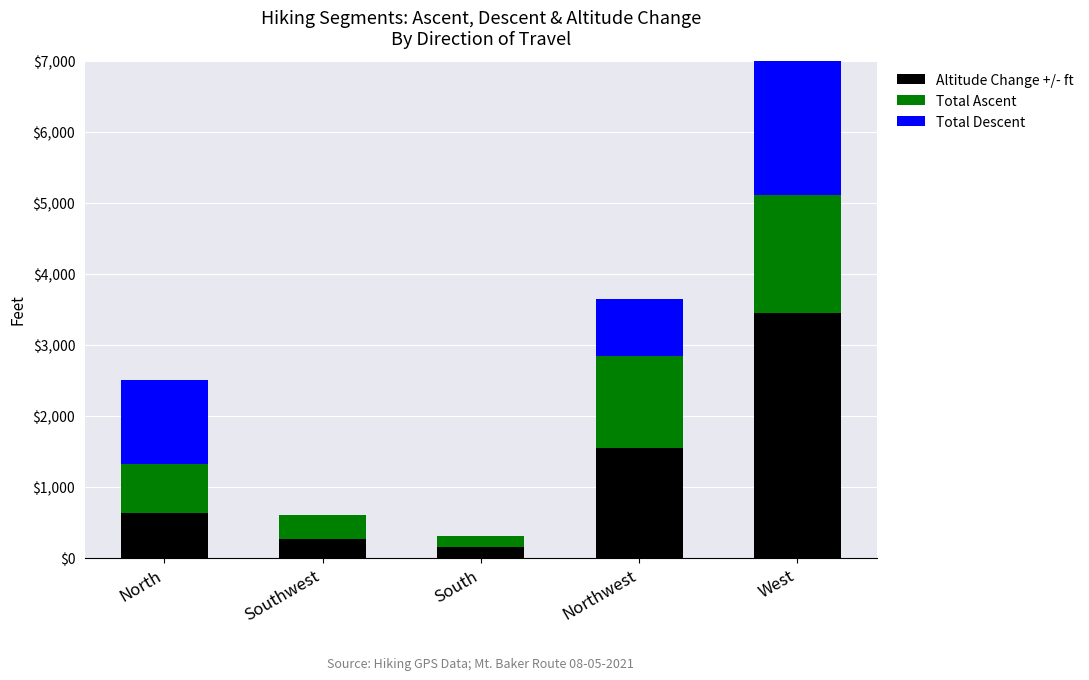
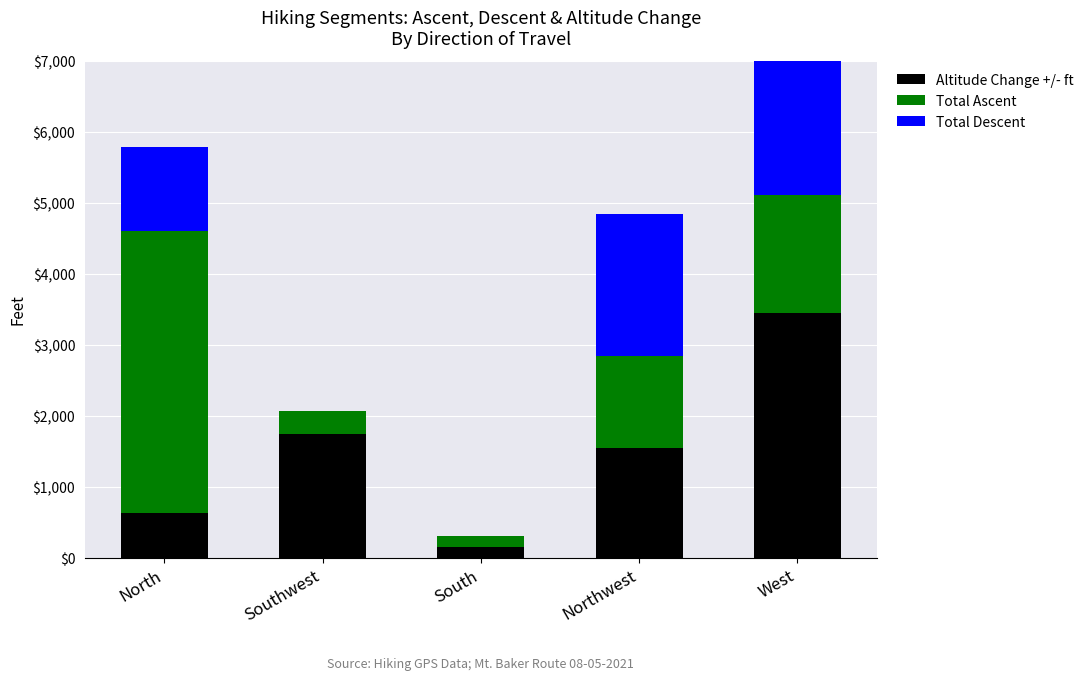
  {
    "Altitude Change +/- ft": {
      "North": "$600",
-     "Southwest": "$300",
+     "Southwest": "$1,700",
      "South": "$200",
      "Northwest": "$1,500",
      "West": "$3,400"
    },
    "Total Ascent": {
-     "North": "$700",
+     "North": "$4,000",
      "Southwest": "$300",
      "South": "$200",
      "Northwest": "$1,300",
      "West": "$1,700"
    },
    "Total Descent": {
      "North": "$1,200",
      "Southwest": "$0",
      "South": "$0",
-     "Northwest": "$800"
+     "Northwest": "$2,000"
    }
  }
